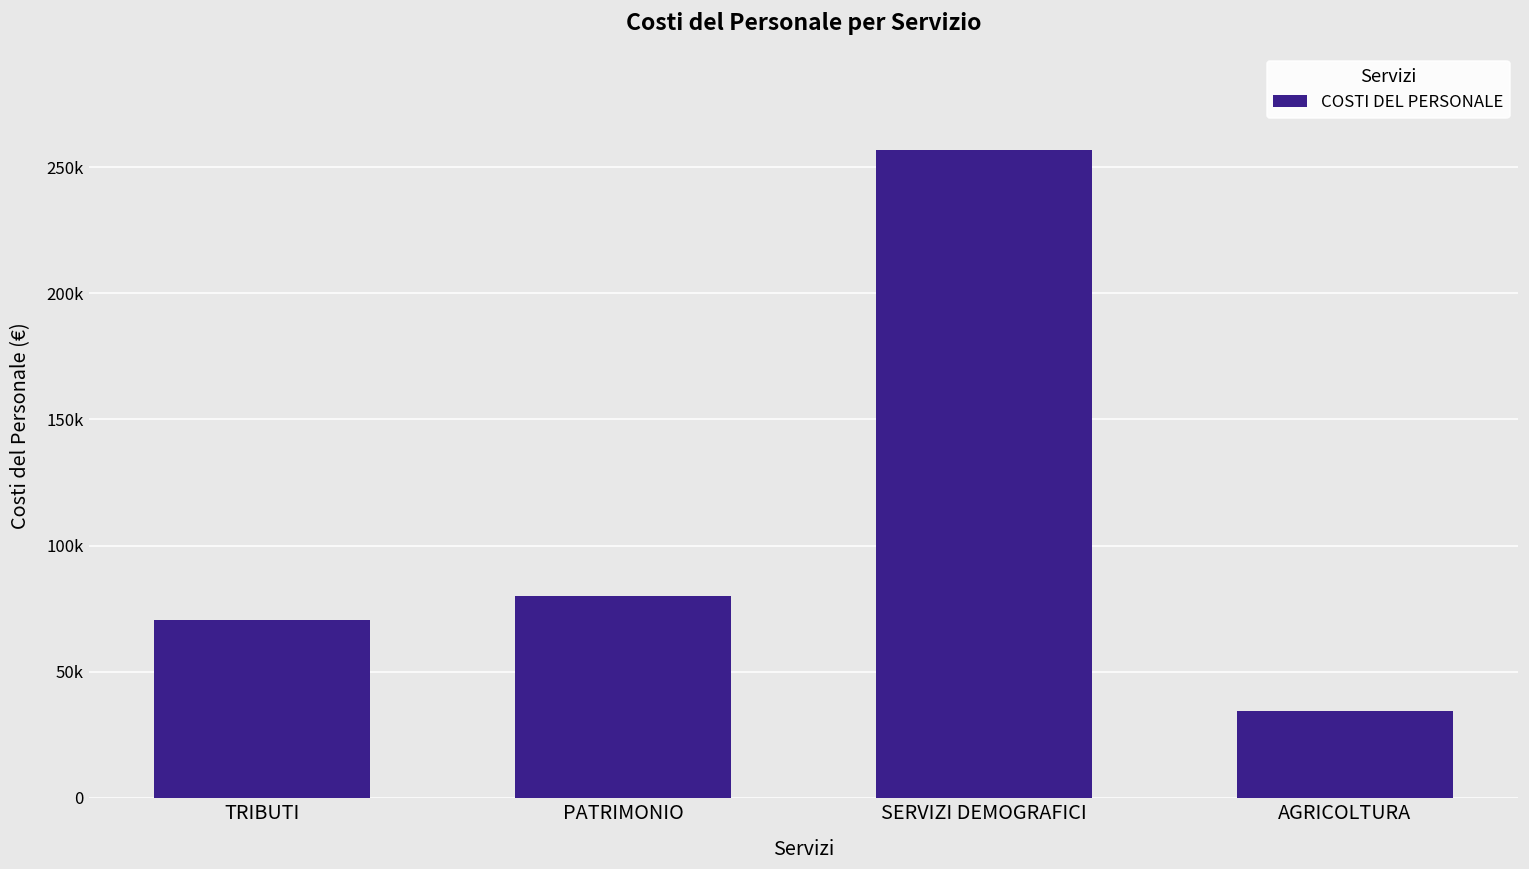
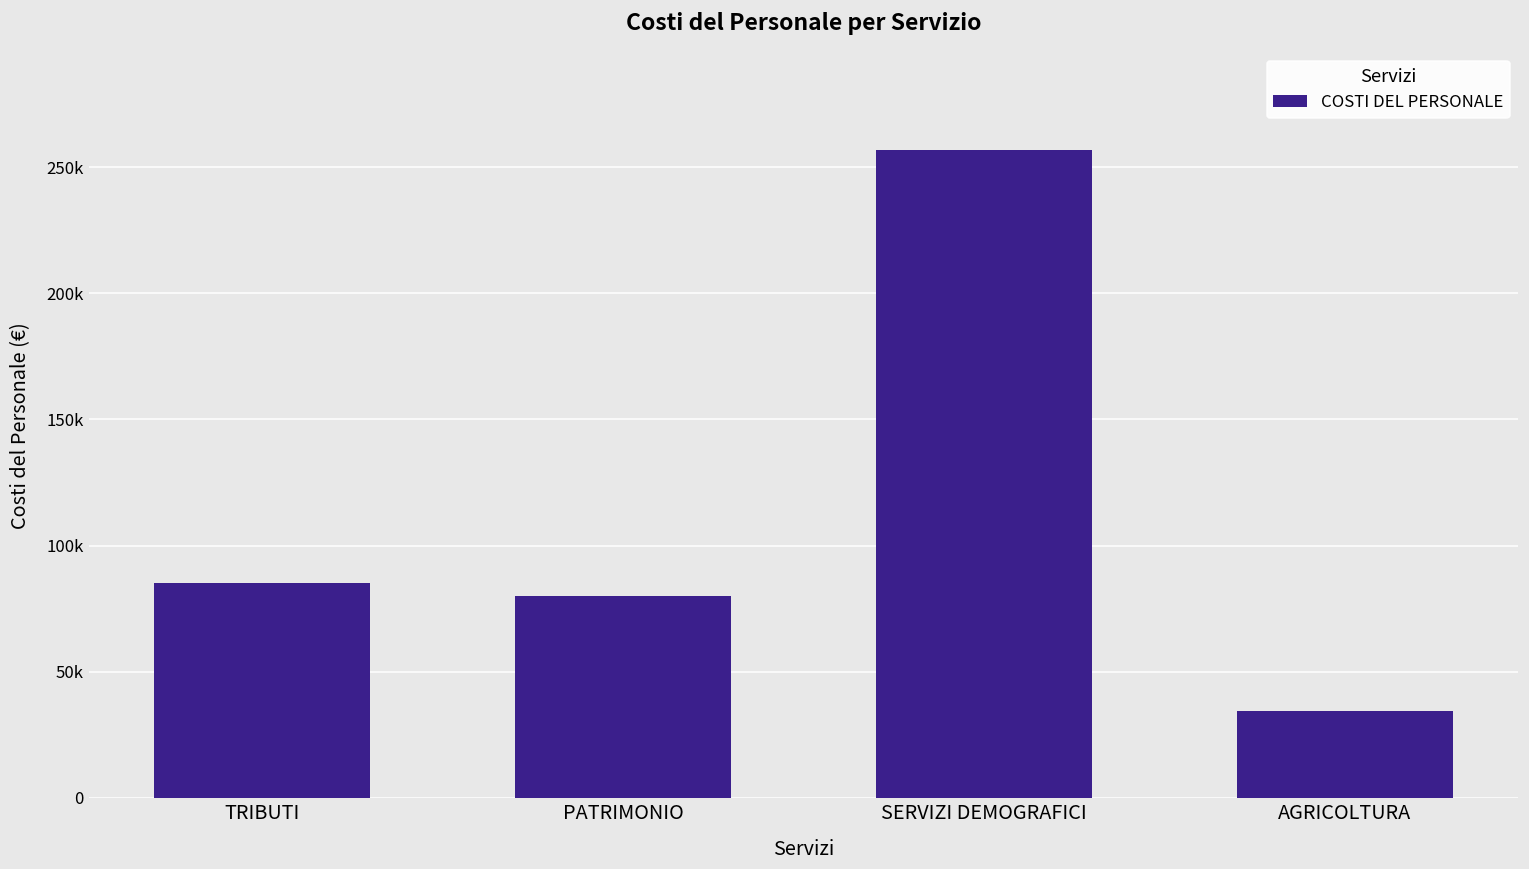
  {
-   "TRIBUTI": 71000,
+   "TRIBUTI": 85000,
    "PATRIMONIO": 80000,
    "SERVIZI DEMOGRAFICI": 257000,
    "AGRICOLTURA": 34000
  }
